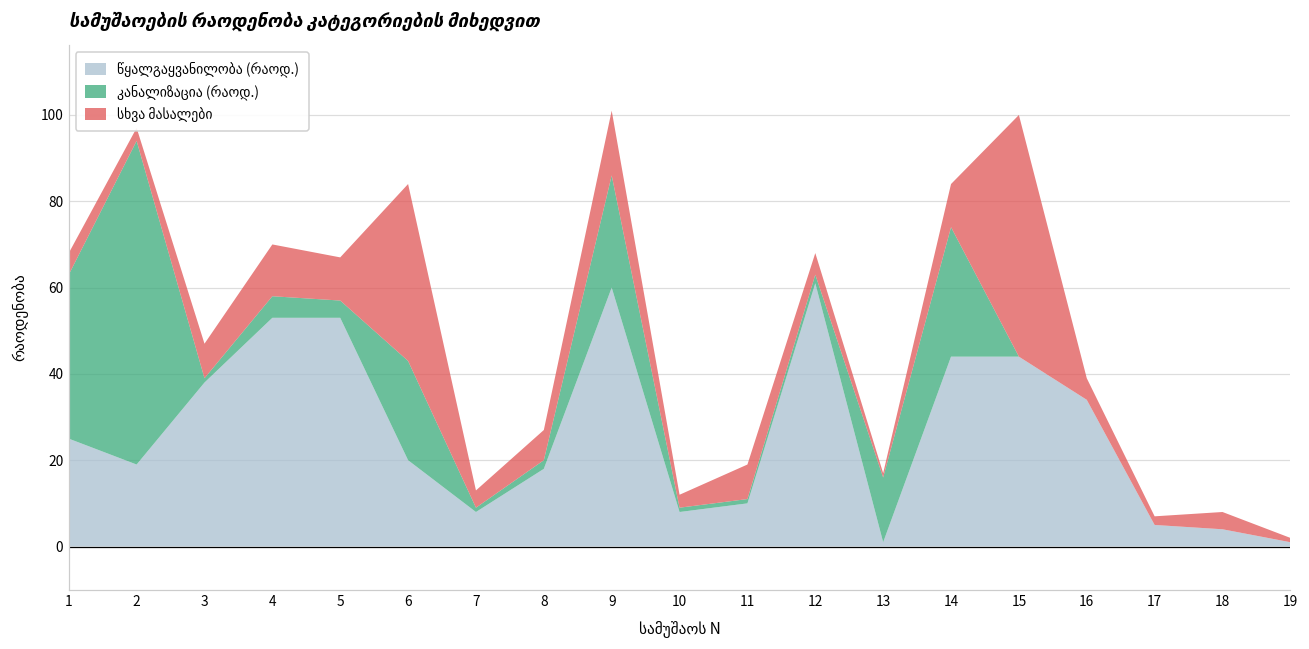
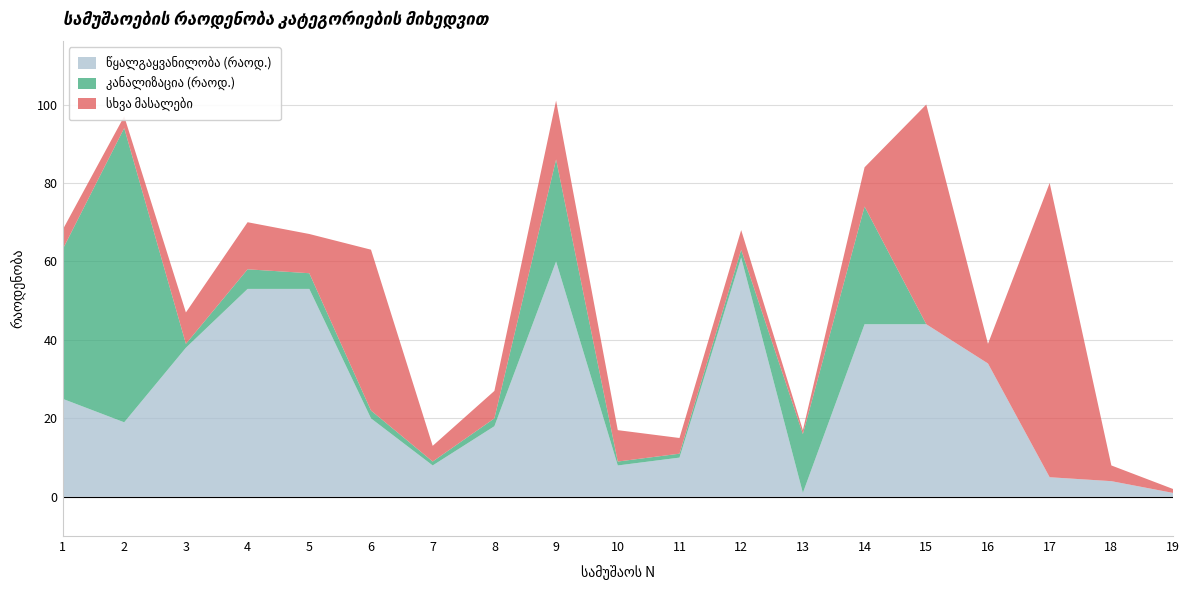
  {
    "წყალგაყვანილობა (რაოდ.)": {
      "1": 25,
      "2": 19,
      "3": 38,
      "4": 53,
      "5": 53,
      "6": 20,
      "7": 8,
      "8": 18,
      "9": 60,
      "10": 8,
      "11": 10,
      "12": 61,
      "13": 1,
      "14": 44
    },
    "კანალიზაცია (რაოდ.)": {
      "1": 38,
      "2": 75,
      "3": 1,
      "4": 5,
      "5": 4,
-     "6": 23,
+     "6": 2,
      "7": 1,
      "8": 2,
      "9": 26,
      "10": 1,
      "11": 1,
      "12": 2,
      "13": 15,
      "14": 30
    },
    "სხვა მასალები": {
      "1": 5,
      "3": 8,
      "4": 12,
      "5": 10,
      "6": 41,
      "7": 4,
      "8": 7,
      "9": 15,
-     "10": 3,
-     "11": 8,
+     "10": 8,
+     "11": 4,
      "12": 5,
      "13": 1,
      "14": 10,
      "15": 56,
      "16": 5,
-     "17": 2,
+     "17": 75,
      "18": 4,
      "19": 1
    }
  }
